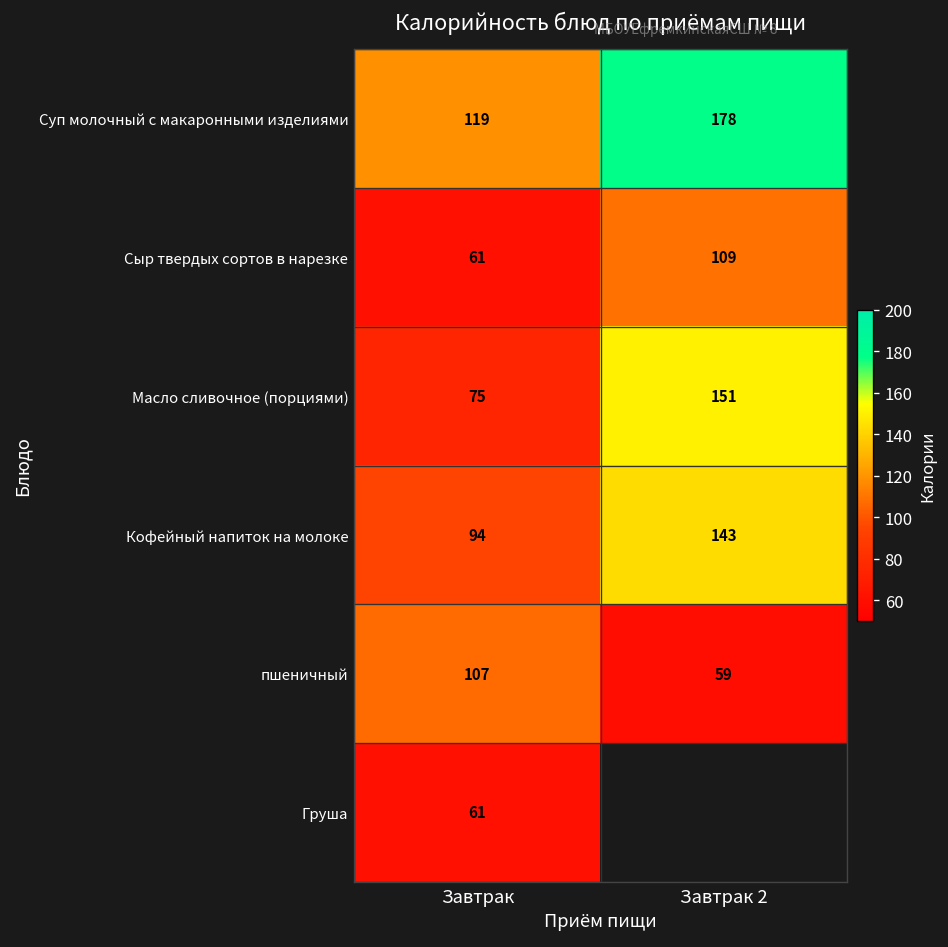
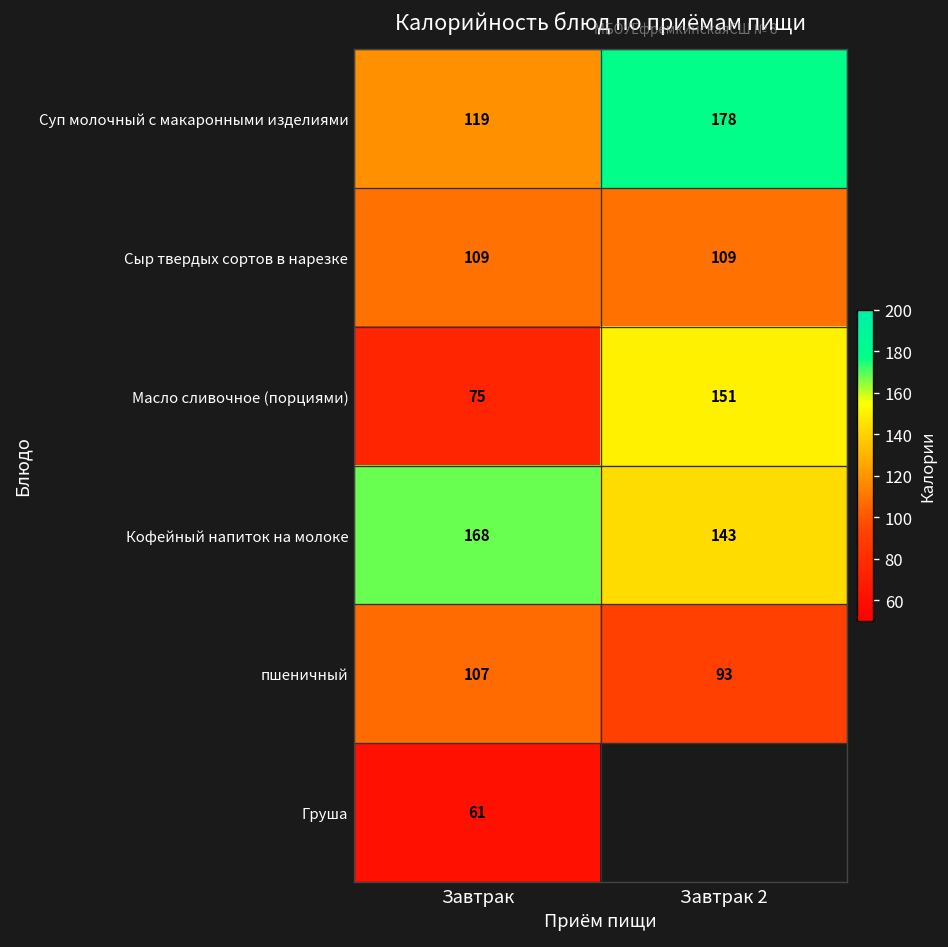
  {
    "Суп молочный с макаронными изделиями": {
      "Завтрак": 119,
      "Завтрак 2": 178
    },
    "Сыр твердых сортов в нарезке": {
-     "Завтрак": 61,
+     "Завтрак": 109,
      "Завтрак 2": 109
    },
    "Масло сливочное (порциями)": {
      "Завтрак": 75,
      "Завтрак 2": 151
    },
    "Кофейный напиток на молоке": {
-     "Завтрак": 94,
+     "Завтрак": 168,
      "Завтрак 2": 143
    },
    "пшеничный": {
      "Завтрак": 107,
-     "Завтрак 2": 59
+     "Завтрак 2": 93
    },
    "Груша": {
      "Завтрак": 61
    }
  }
